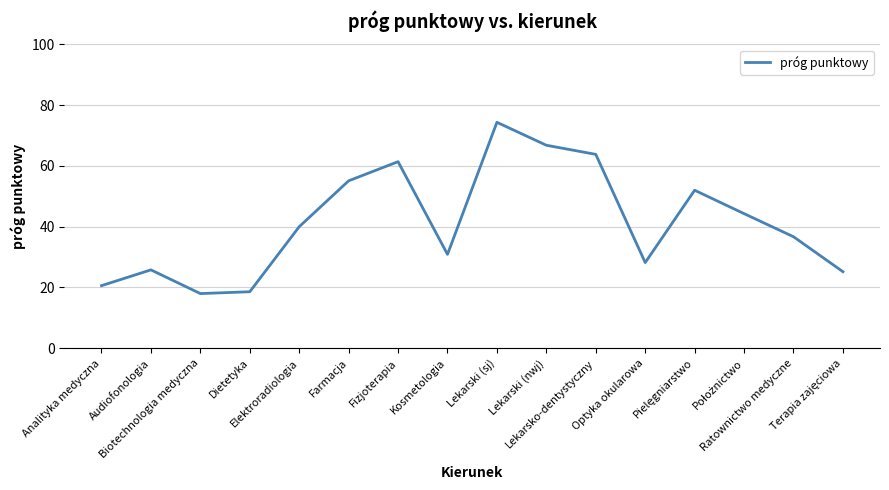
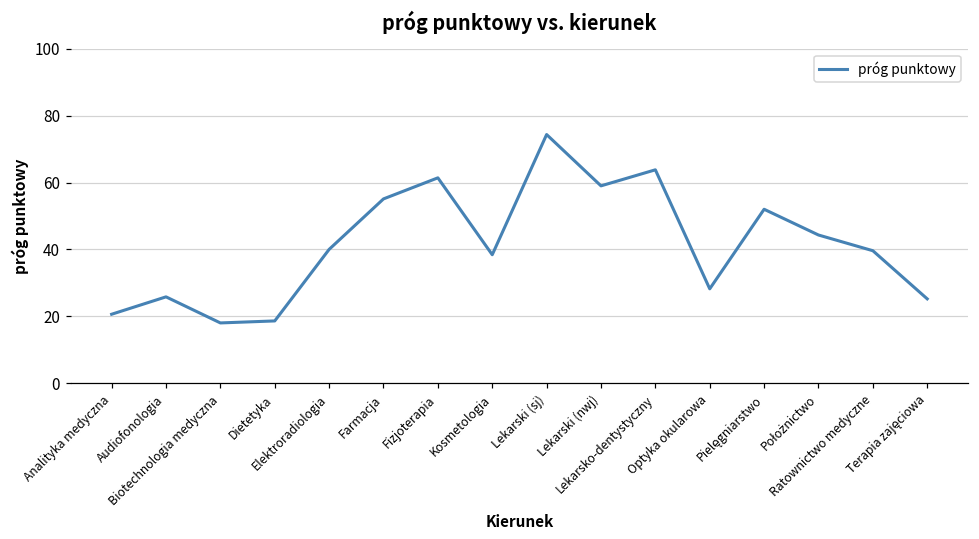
  {
    "Analityka medyczna": 21,
    "Audiofonologia": 26,
    "Biotechnologia medyczna": 18,
    "Dietetyka": 19,
    "Elektroradiologia": 40,
    "Farmacja": 55,
    "Fizjoterapia": 61,
-   "Kosmetologia": 31,
+   "Kosmetologia": 38,
    "Lekarski (sj)": 74,
-   "Lekarski (nwj)": 67,
+   "Lekarski (nwj)": 59,
    "Lekarsko-dentystyczny": 64,
    "Optyka okularowa": 28,
    "Pielęgniarstwo": 52,
    "Położnictwo": 44,
-   "Ratownictwo medyczne": 37,
+   "Ratownictwo medyczne": 40,
    "Terapia zajęciowa": 25
  }
